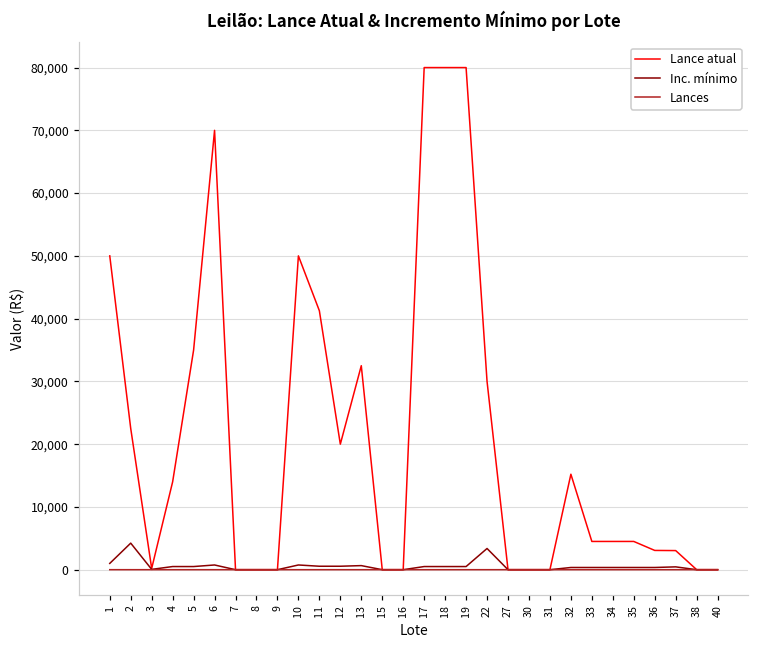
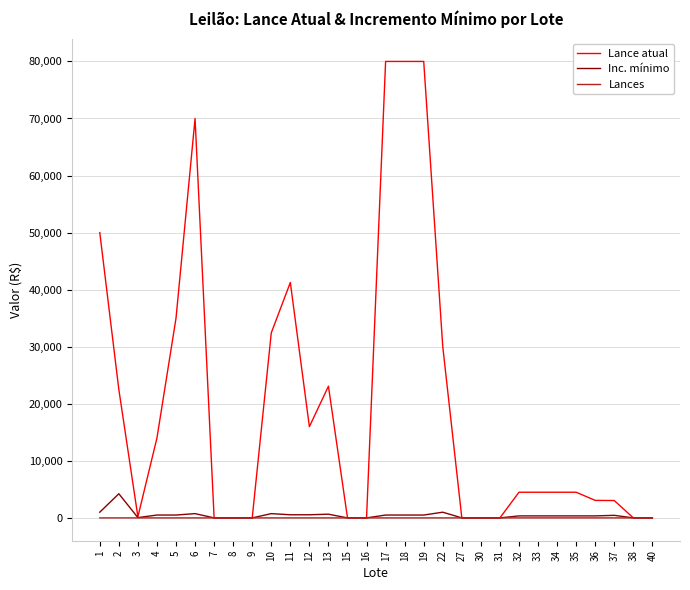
  {
    "Lance atual": {
      "1": "50,000",
      "2": "23,000",
      "4": "14,000",
      "5": "35,000",
      "6": "70,000",
-     "10": "50,000",
+     "10": "32,000",
      "11": "41,000",
-     "12": "20,000",
-     "13": "33,000",
+     "12": "16,000",
+     "13": "23,000",
      "17": "80,000",
      "18": "80,000",
      "19": "80,000",
      "22": "30,000",
-     "32": "15,000",
+     "32": "5,000",
      "33": "5,000",
      "34": "5,000",
      "35": "5,000",
      "36": "3,000",
      "37": "3,000"
    },
    "Inc. mínimo": {
      "1": "1,000",
      "2": "4,000",
      "4": "1,000",
      "5": "1,000",
      "6": "1,000",
      "10": "1,000",
      "11": "1,000",
      "12": "1,000",
      "13": "1,000",
      "17": "1,000",
      "18": "1,000",
      "19": "1,000",
-     "22": "3,000",
+     "22": "1,000",
      "37": "0"
    },
    "Lances": {
      "1": "0",
      "2": "0",
      "4": "0",
      "5": "0",
      "6": "0",
      "10": "0",
      "11": "0",
      "12": "0",
      "13": "0",
      "17": "0",
      "18": "0",
      "19": "0",
      "22": "0",
      "37": "0"
    }
  }
